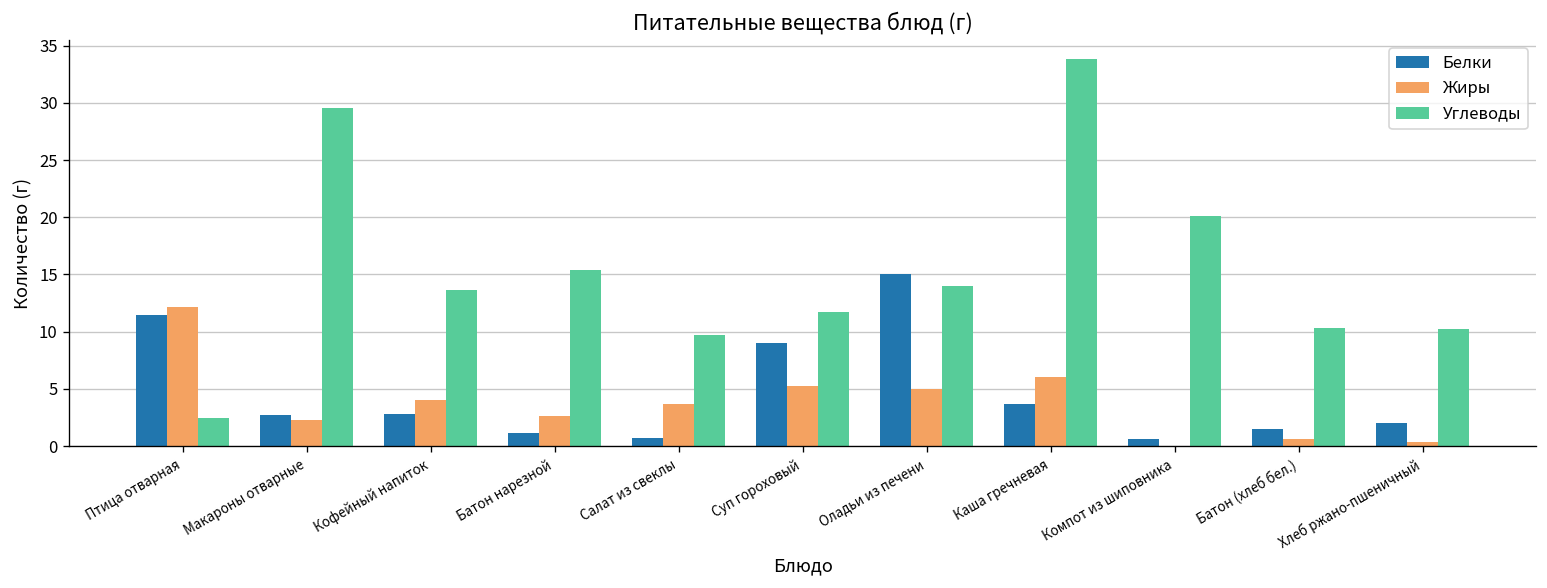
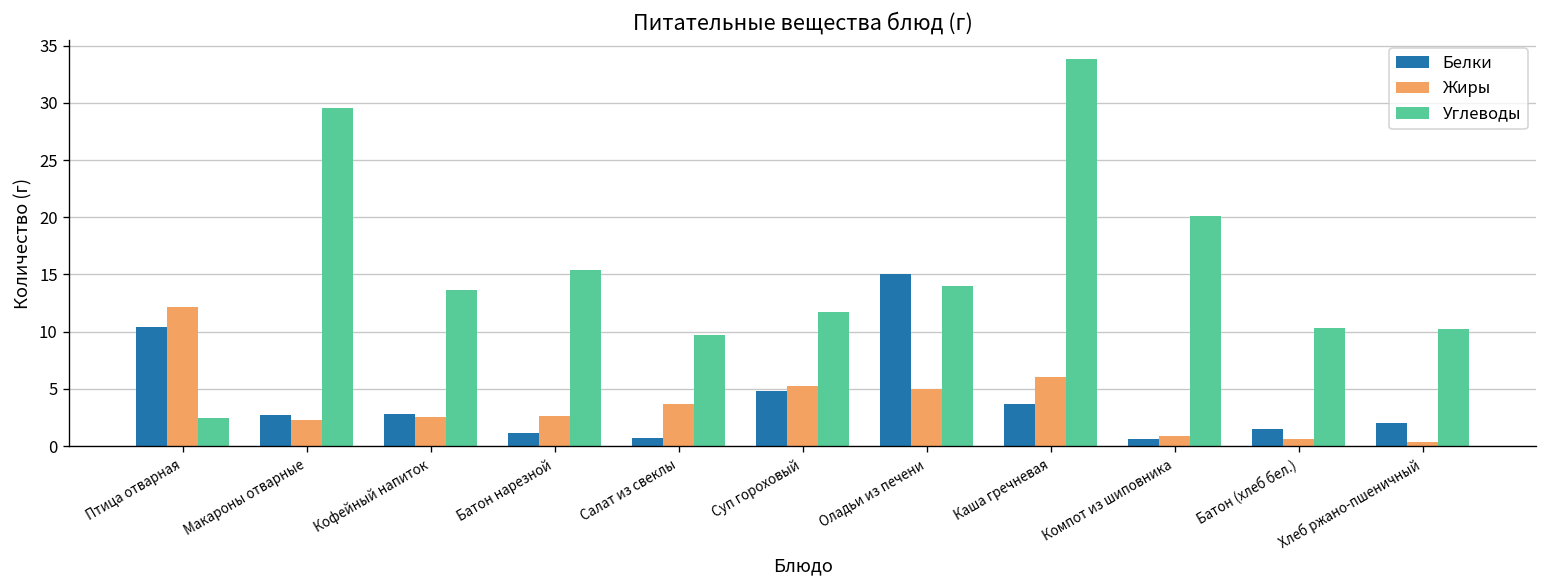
  {
    "Белки": {
-     "Птица отварная": 11,
+     "Птица отварная": 10,
      "Макароны отварные": 3,
      "Кофейный напиток": 3,
      "Батон нарезной": 1,
      "Салат из свеклы": 1,
-     "Суп гороховый": 9,
+     "Суп гороховый": 5,
      "Оладьи из печени": 15,
      "Каша гречневая": 4,
      "Компот из шиповника": 1,
      "Батон (хлеб бел.)": 2,
      "Хлеб ржано-пшеничный": 2
    },
    "Жиры": {
      "Птица отварная": 12,
      "Макароны отварные": 2,
-     "Кофейный напиток": 4,
+     "Кофейный напиток": 3,
      "Батон нарезной": 3,
      "Салат из свеклы": 4,
      "Суп гороховый": 5,
      "Оладьи из печени": 5,
      "Каша гречневая": 6,
-     "Компот из шиповника": 0,
+     "Компот из шиповника": 1,
      "Батон (хлеб бел.)": 1,
      "Хлеб ржано-пшеничный": 0
    },
    "Углеводы": {
      "Птица отварная": 2,
      "Макароны отварные": 30,
      "Кофейный напиток": 14,
      "Батон нарезной": 15,
      "Салат из свеклы": 10,
      "Суп гороховый": 12,
      "Оладьи из печени": 14,
      "Каша гречневая": 34,
      "Компот из шиповника": 20,
      "Батон (хлеб бел.)": 10,
      "Хлеб ржано-пшеничный": 10
    }
  }
